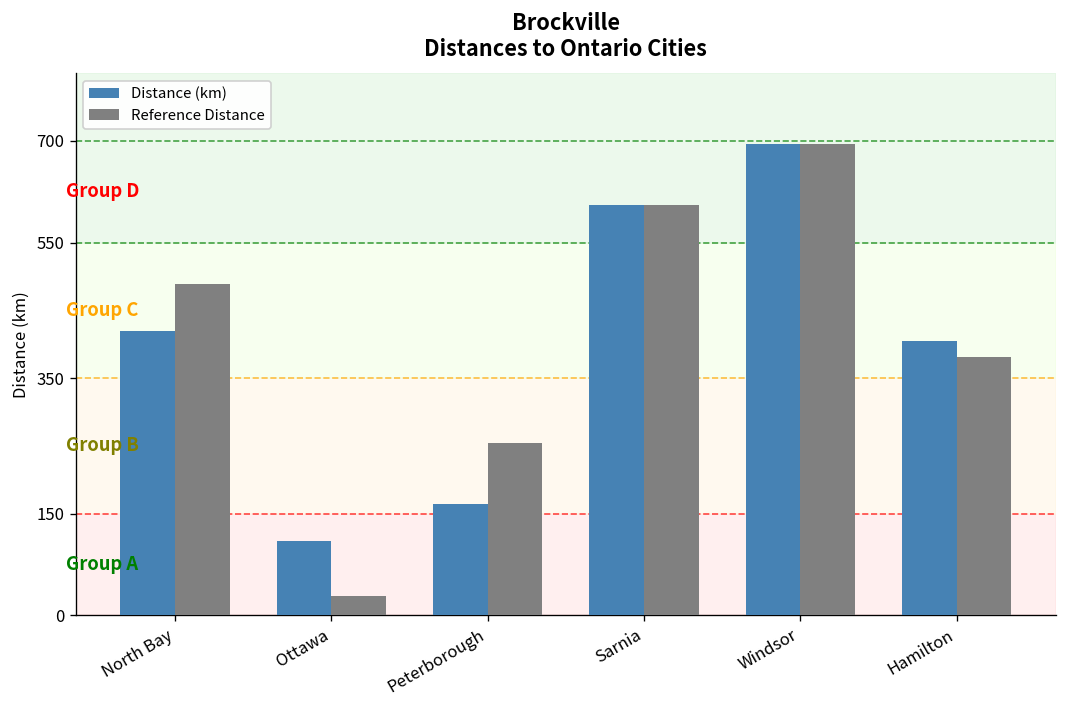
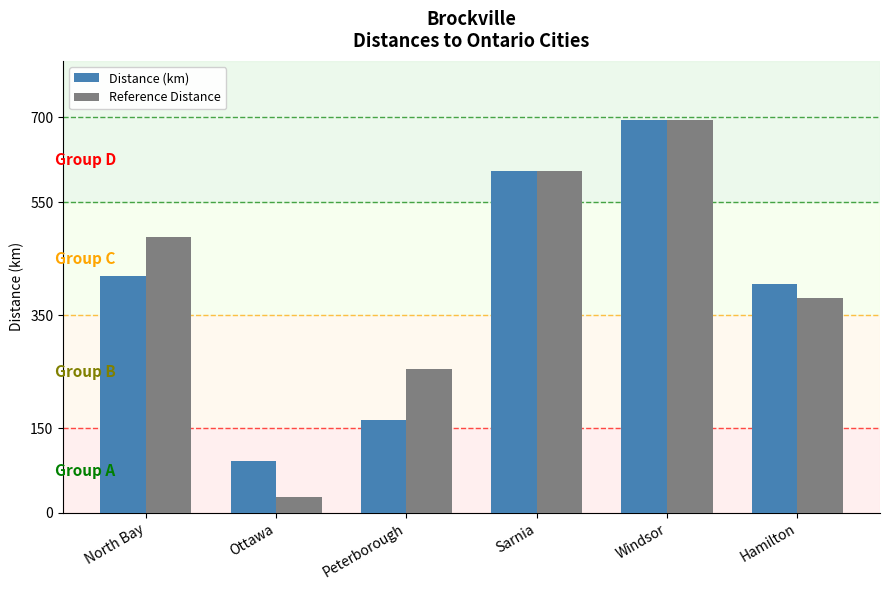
  {
    "Distance (km)": {
      "North Bay": 420,
-     "Ottawa": 110,
+     "Ottawa": 90,
      "Peterborough": 170,
      "Sarnia": 610,
      "Windsor": 700,
      "Hamilton": 410
    },
    "Reference Distance": {
      "North Bay": 490,
      "Ottawa": 30,
      "Peterborough": 260,
      "Sarnia": 610,
      "Windsor": 700,
      "Hamilton": 380
    }
  }
